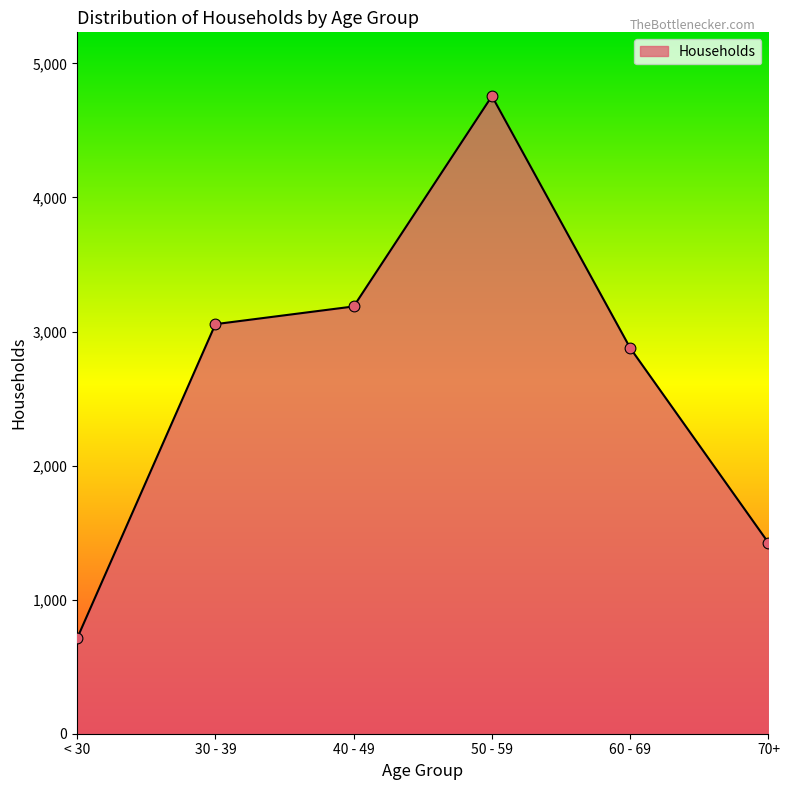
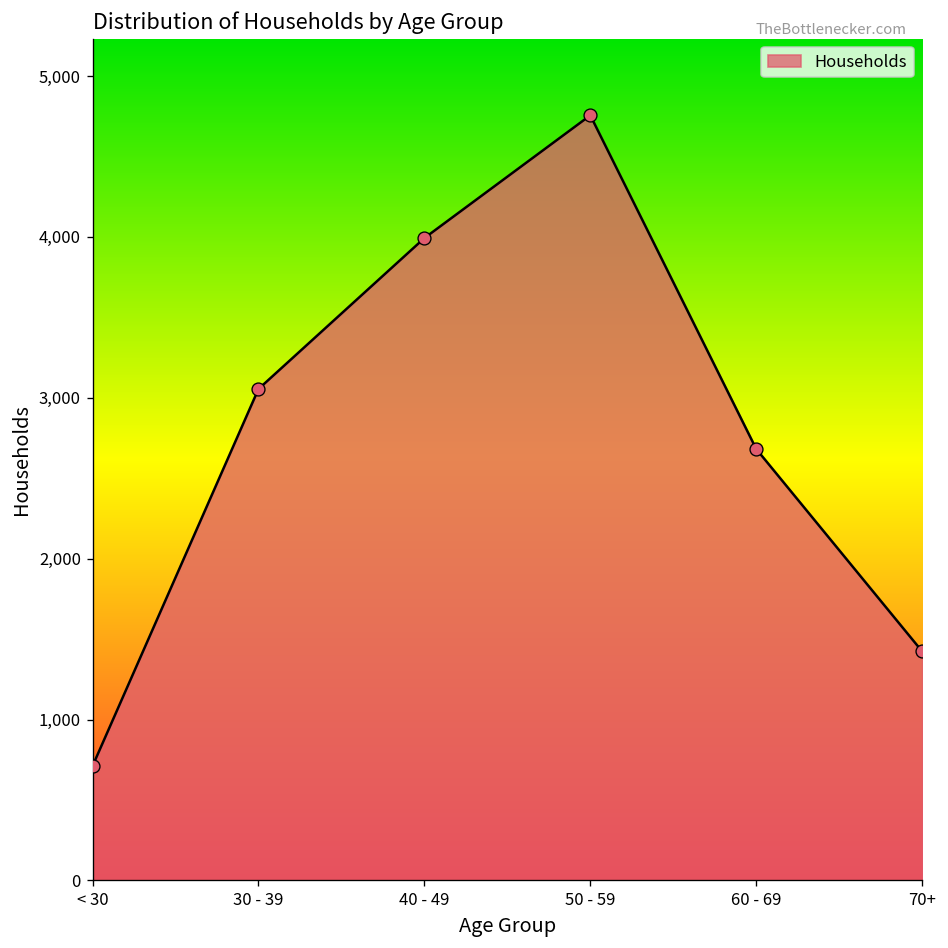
  {
    "< 30": "710",
    "30 - 39": "3,060",
-   "40 - 49": "3,190",
+   "40 - 49": "3,990",
    "50 - 59": "4,760",
-   "60 - 69": "2,880",
+   "60 - 69": "2,680",
    "70+": "1,420"
  }
